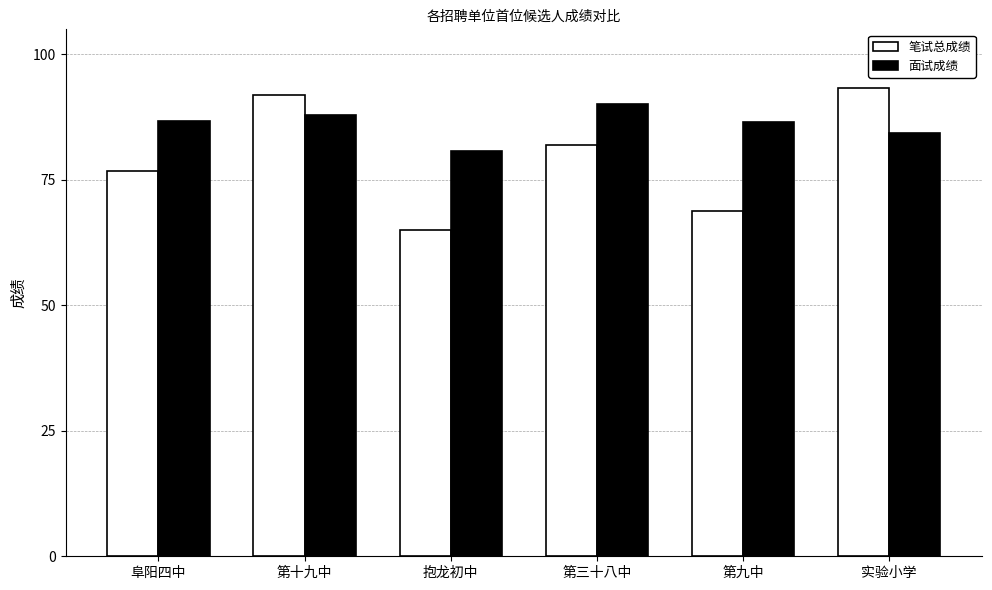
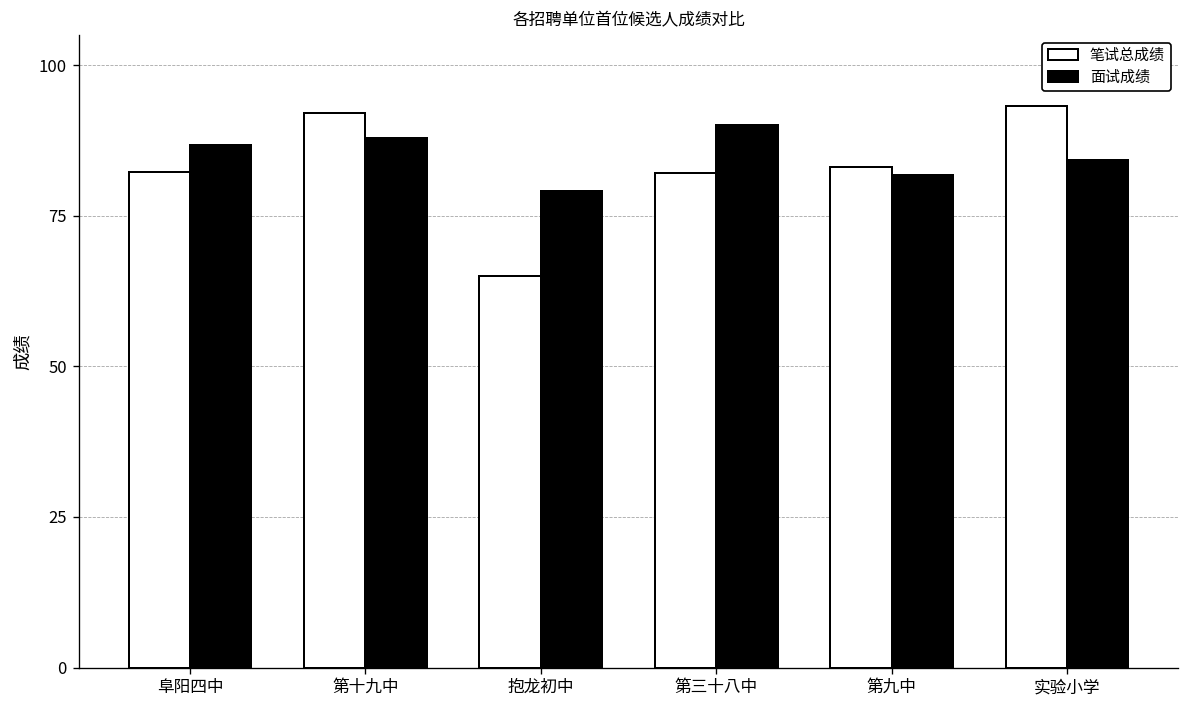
  {
    "笔试总成绩": {
-     "阜阳四中": 77,
+     "阜阳四中": 82,
      "第十九中": 92,
      "抱龙初中": 65,
      "第三十八中": 82,
-     "第九中": 69,
+     "第九中": 83,
      "实验小学": 93
    },
    "面试成绩": {
      "阜阳四中": 87,
      "第十九中": 88,
-     "抱龙初中": 81,
+     "抱龙初中": 79,
      "第三十八中": 90,
-     "第九中": 87,
+     "第九中": 82,
      "实验小学": 84
    }
  }
